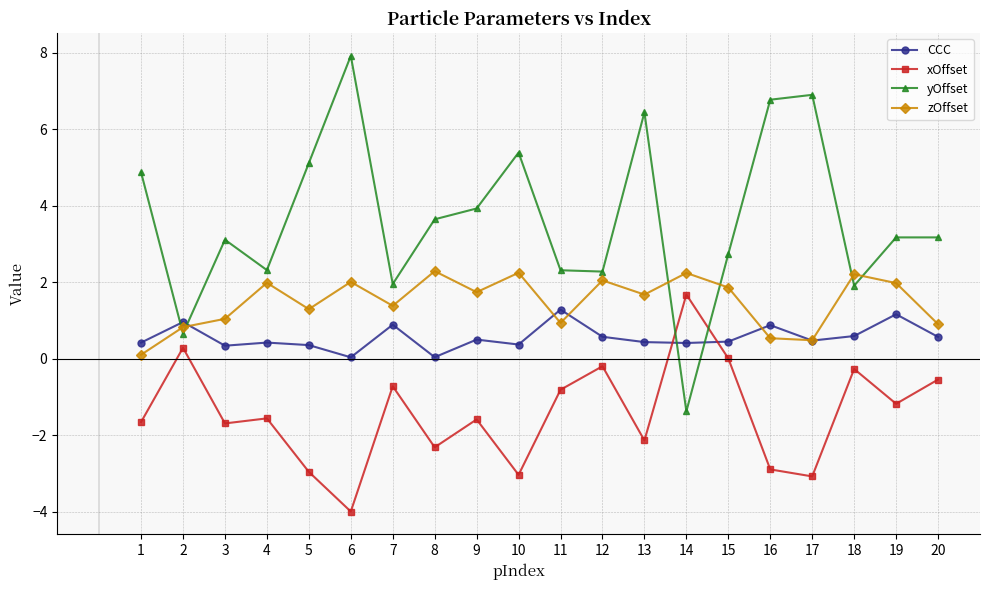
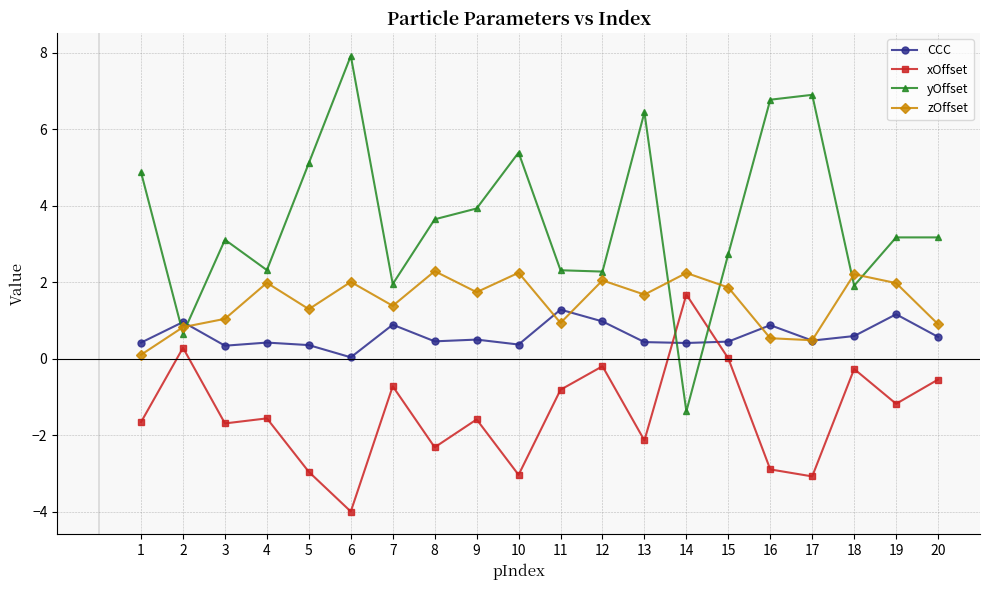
  {
    "CCC": {
      "1": 0.4,
      "2": 1.0,
      "3": 0.3,
      "4": 0.4,
      "5": 0.4,
      "6": 0.0,
      "7": 0.9,
-     "8": 0.0,
+     "8": 0.5,
      "9": 0.5,
      "10": 0.4,
      "11": 1.3,
-     "12": 0.6,
+     "12": 1.0,
      "13": 0.4,
      "14": 0.4,
      "15": 0.4,
      "16": 0.9,
      "18": 0.6,
      "19": 1.2,
      "20": 0.6
    },
    "xOffset": {
      "1": -1.7,
      "2": 0.3,
      "3": -1.7,
      "4": -1.6,
      "5": -3.0,
      "6": -4.0,
      "7": -0.7,
      "8": -2.3,
      "9": -1.6,
      "10": -3.0,
      "11": -0.8,
      "12": -0.2,
      "13": -2.1,
      "14": 1.7,
      "15": 0.0,
      "16": -2.9,
      "17": -3.1,
      "18": -0.3,
      "19": -1.2,
      "20": -0.5
    },
    "yOffset": {
      "1": 4.9,
      "2": 0.7,
      "3": 3.1,
      "4": 2.3,
      "5": 5.1,
      "6": 7.9,
      "7": 2.0,
      "8": 3.6,
      "9": 3.9,
      "10": 5.4,
      "11": 2.3,
      "12": 2.3,
      "13": 6.4,
      "14": -1.4,
      "15": 2.7,
      "16": 6.8,
      "17": 6.9,
      "18": 1.9,
      "19": 3.2,
      "20": 3.2
    },
    "zOffset": {
      "1": 0.1,
      "2": 0.8,
      "3": 1.0,
      "4": 2.0,
      "5": 1.3,
      "6": 2.0,
      "7": 1.4,
      "8": 2.3,
      "9": 1.7,
      "10": 2.2,
      "11": 0.9,
      "12": 2.0,
      "13": 1.7,
      "14": 2.2,
      "15": 1.9,
      "16": 0.5,
      "18": 2.2,
      "19": 2.0,
      "20": 0.9
    }
  }
